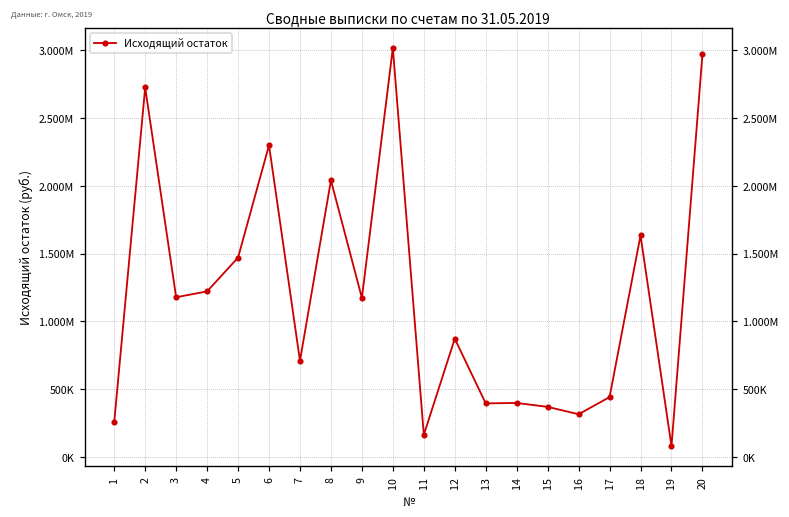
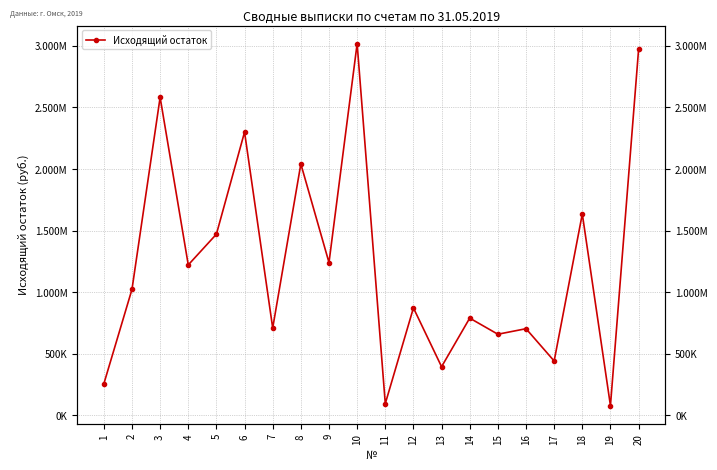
  {
    "1": 260000,
-   "2": 2730000,
-   "3": 1180000,
+   "2": 1020000,
+   "3": 2580000,
    "4": 1220000,
    "5": 1470000,
    "6": 2300000,
    "7": 710000,
    "8": 2040000,
-   "9": 1170000,
+   "9": 1240000,
    "10": 3020000,
-   "11": 160000,
+   "11": 100000,
    "12": 870000,
    "13": 400000,
-   "14": 400000,
-   "15": 370000,
-   "16": 320000,
+   "14": 790000,
+   "15": 660000,
+   "16": 700000,
    "17": 440000,
    "18": 1630000,
    "19": 80000,
    "20": 2970000
  }
